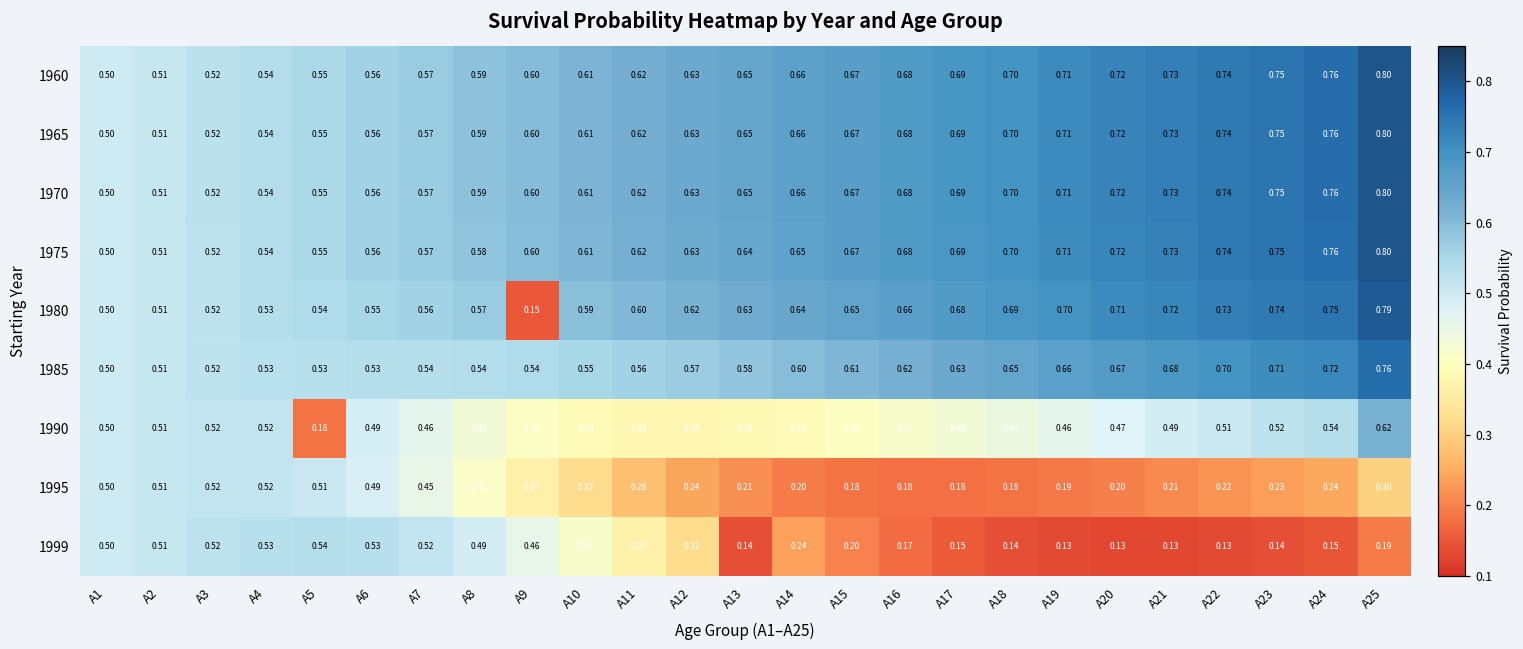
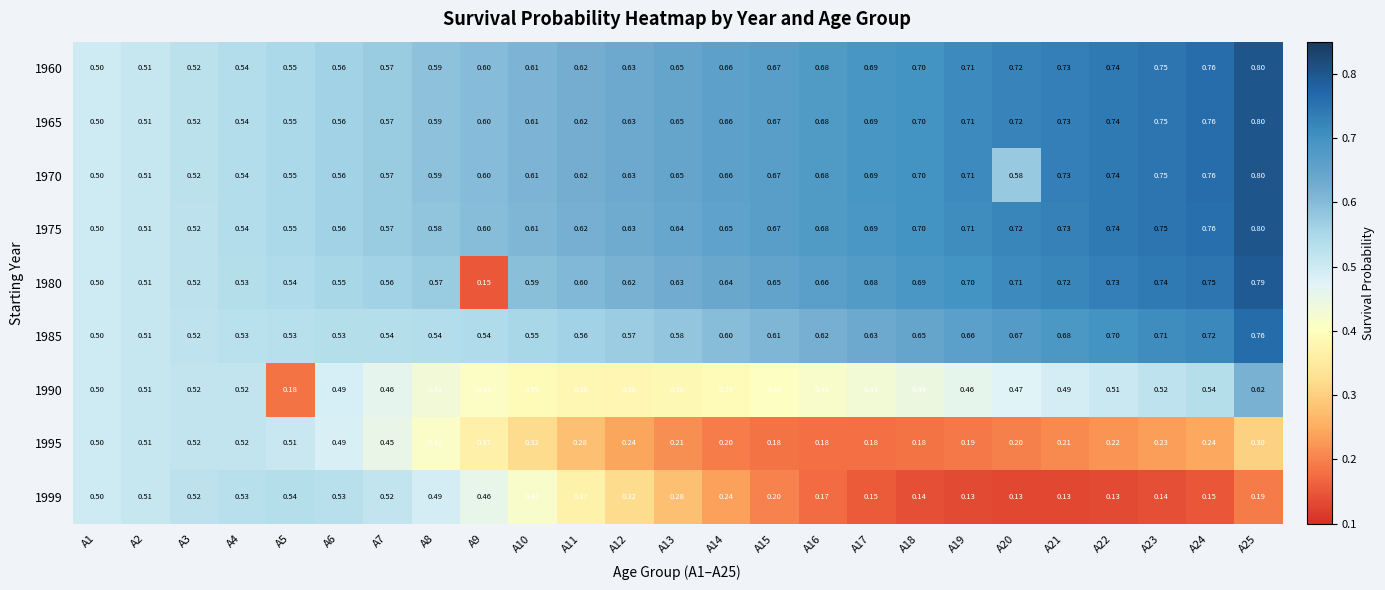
  {
    "1970": {
      "A1": 0.50,
      "A2": 0.51,
      "A3": 0.52,
      "A4": 0.54,
      "A5": 0.55,
      "A6": 0.56,
      "A7": 0.57,
      "A8": 0.59,
      "A9": 0.60,
      "A10": 0.61,
      "A11": 0.62,
      "A12": 0.63,
      "A13": 0.65,
      "A14": 0.66,
      "A15": 0.67,
      "A16": 0.68,
      "A17": 0.69,
      "A18": 0.70,
      "A19": 0.71,
-     "A20": 0.72,
+     "A20": 0.58,
      "A21": 0.73,
      "A22": 0.74,
      "A23": 0.75,
      "A24": 0.76,
      "A25": 0.80
    },
    "1999": {
      "A1": 0.50,
      "A2": 0.51,
      "A3": 0.52,
      "A4": 0.53,
      "A5": 0.54,
      "A6": 0.53,
      "A7": 0.52,
      "A8": 0.49,
      "A9": 0.46,
      "A10": 0.41,
      "A11": 0.37,
      "A12": 0.32,
-     "A13": 0.14,
+     "A13": 0.28,
      "A14": 0.24,
      "A15": 0.20,
      "A16": 0.17,
      "A17": 0.15,
      "A18": 0.14,
      "A19": 0.13,
      "A20": 0.13,
      "A21": 0.13,
      "A22": 0.13,
      "A23": 0.14,
      "A24": 0.15,
      "A25": 0.19
    }
  }
